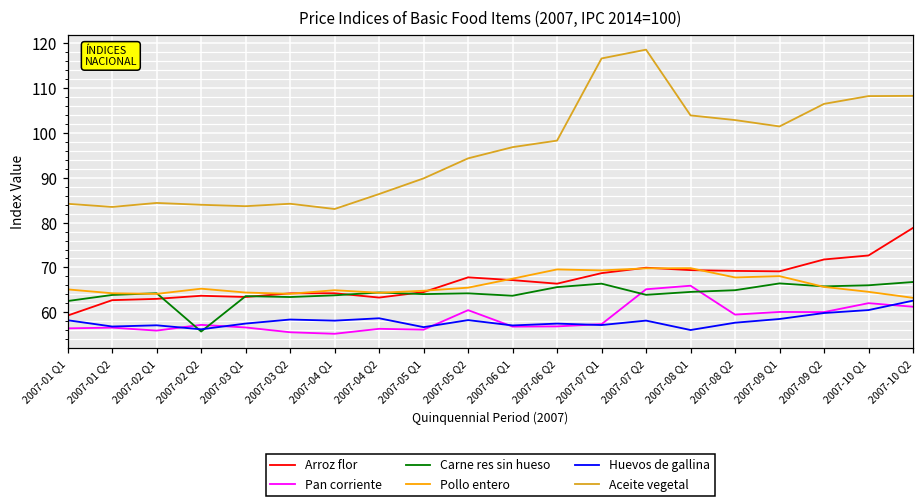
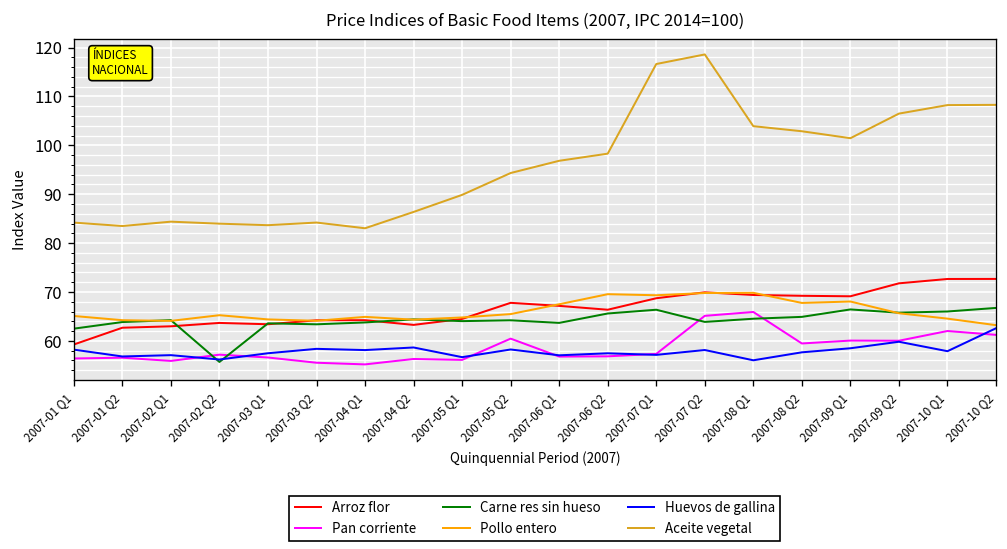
  {
    "Arroz flor": {
      "2007-01 Q1": 59,
      "2007-01 Q2": 63,
      "2007-02 Q1": 63,
      "2007-02 Q2": 64,
      "2007-04 Q2": 63,
      "2007-05 Q2": 68,
      "2007-06 Q2": 66,
      "2007-08 Q2": 69,
      "2007-09 Q1": 69,
      "2007-09 Q2": 72,
      "2007-10 Q1": 73,
-     "2007-10 Q2": 79
+     "2007-10 Q2": 73
    },
    "Pan corriente": {
      "2007-01 Q1": 56,
      "2007-02 Q1": 56,
      "2007-02 Q2": 57,
      "2007-03 Q1": 57,
      "2007-03 Q2": 56,
      "2007-04 Q1": 55,
      "2007-04 Q2": 56,
      "2007-05 Q2": 60,
      "2007-06 Q2": 57,
      "2007-07 Q2": 65,
      "2007-08 Q1": 66,
      "2007-08 Q2": 59,
      "2007-09 Q1": 60,
      "2007-10 Q1": 62,
      "2007-10 Q2": 61
    },
    "Carne res sin hueso": {
      "2007-01 Q1": 63,
      "2007-03 Q2": 63,
      "2007-05 Q2": 64,
      "2007-06 Q1": 64,
      "2007-06 Q2": 66,
      "2007-07 Q1": 66,
      "2007-07 Q2": 64,
      "2007-08 Q1": 65,
      "2007-08 Q2": 65,
      "2007-09 Q1": 66,
      "2007-10 Q1": 66,
      "2007-10 Q2": 67
    },
    "Huevos de gallina": {
      "2007-01 Q1": 58,
      "2007-02 Q1": 57,
      "2007-03 Q1": 57,
      "2007-03 Q2": 58,
      "2007-04 Q1": 58,
      "2007-04 Q2": 59,
      "2007-05 Q2": 58,
      "2007-06 Q2": 57,
      "2007-07 Q2": 58,
      "2007-08 Q1": 56,
      "2007-08 Q2": 58,
      "2007-09 Q1": 59,
-     "2007-10 Q1": 60,
+     "2007-10 Q1": 58,
      "2007-10 Q2": 63
    }
  }
